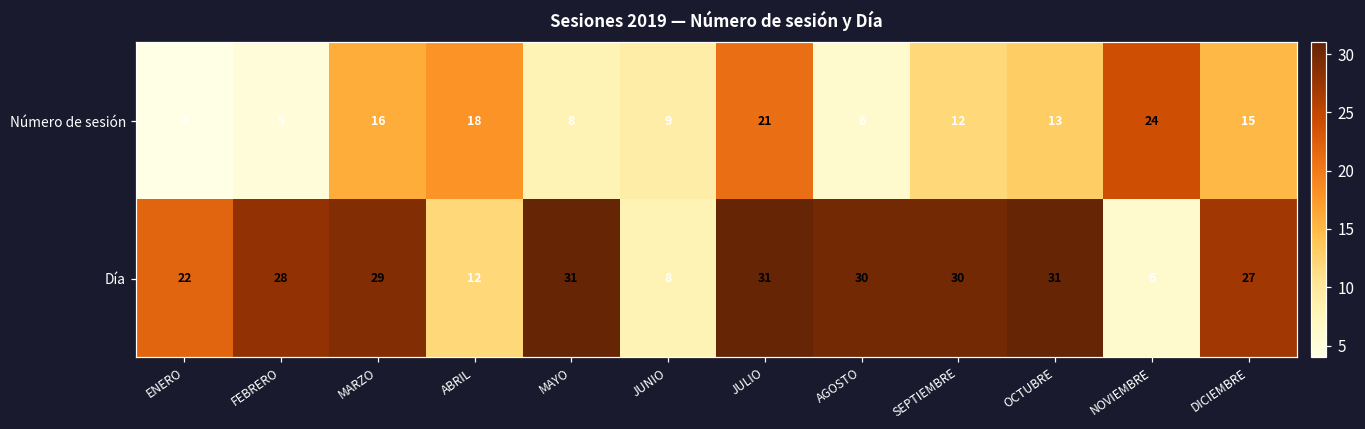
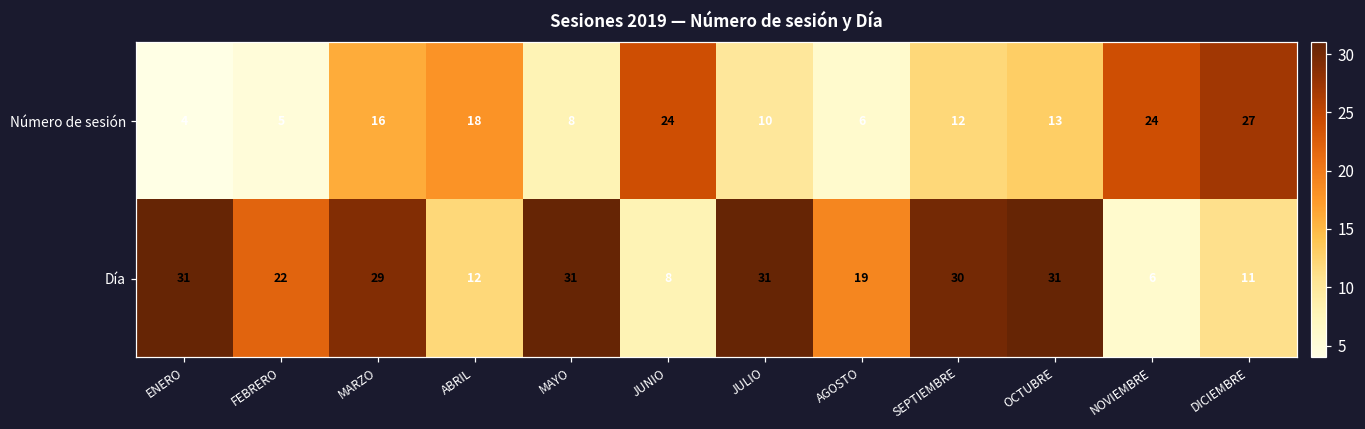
  {
    "Número de sesión": {
      "MARZO": 16,
      "ABRIL": 18,
      "MAYO": 8,
-     "JUNIO": 9,
-     "JULIO": 21,
+     "JUNIO": 24,
+     "JULIO": 10,
      "AGOSTO": 6,
      "SEPTIEMBRE": 12,
      "OCTUBRE": 13,
      "NOVIEMBRE": 24,
-     "DICIEMBRE": 15
+     "DICIEMBRE": 27
    },
    "Día": {
-     "ENERO": 22,
-     "FEBRERO": 28,
+     "ENERO": 31,
+     "FEBRERO": 22,
      "MARZO": 29,
      "ABRIL": 12,
      "MAYO": 31,
      "JUNIO": 8,
      "JULIO": 31,
-     "AGOSTO": 30,
+     "AGOSTO": 19,
      "SEPTIEMBRE": 30,
      "OCTUBRE": 31,
      "NOVIEMBRE": 6,
-     "DICIEMBRE": 27
+     "DICIEMBRE": 11
    }
  }
